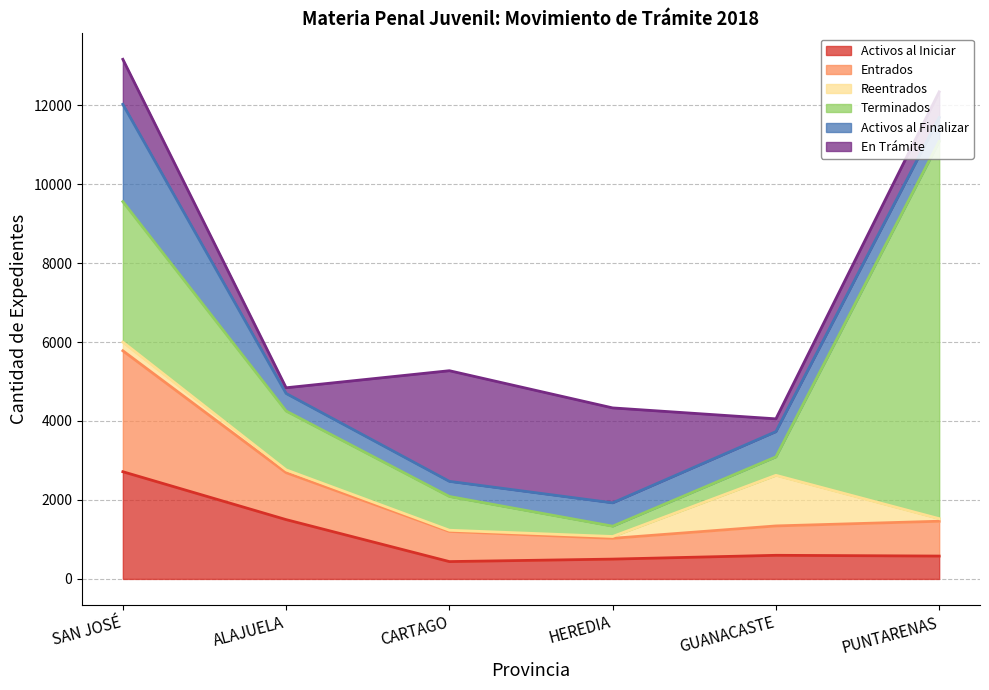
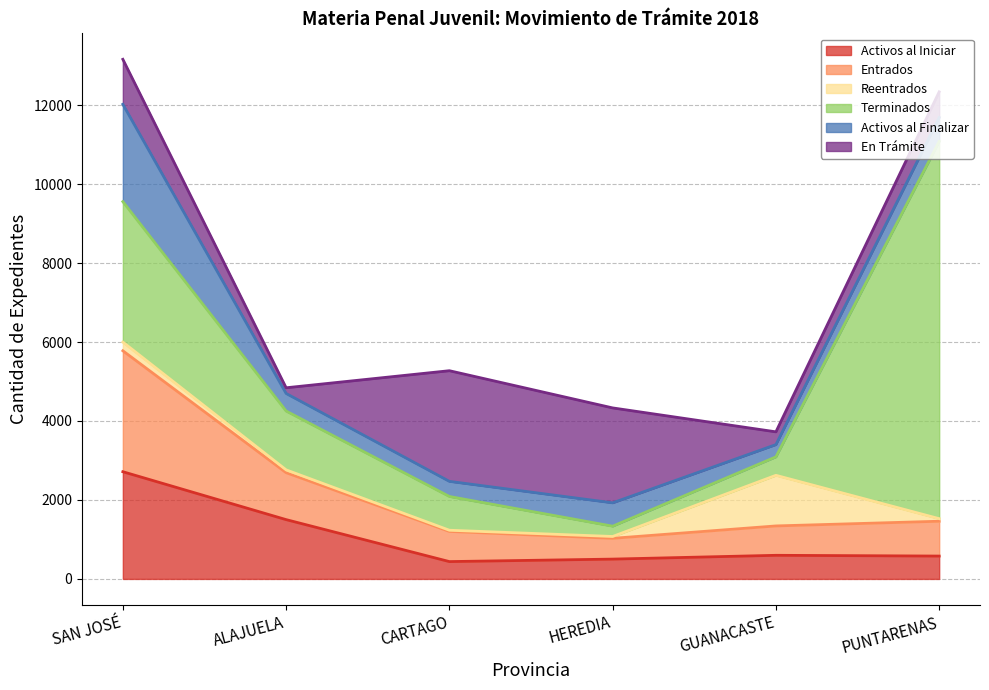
  {
    "Activos al Iniciar": {
      "SAN JOSÉ": 2700,
      "ALAJUELA": 1500,
      "CARTAGO": 400,
      "HEREDIA": 500,
      "GUANACASTE": 600,
      "PUNTARENAS": 600
    },
    "Entrados": {
      "SAN JOSÉ": 3100,
      "ALAJUELA": 1200,
      "GUANACASTE": 700
    },
    "Reentrados": {
      "SAN JOSÉ": 200,
      "ALAJUELA": 100,
      "GUANACASTE": 1300
    },
    "Terminados": {
      "SAN JOSÉ": 3600,
      "ALAJUELA": 1500,
      "CARTAGO": 900,
      "HEREDIA": 300,
      "GUANACASTE": 500
    },
    "Activos al Finalizar": {
      "SAN JOSÉ": 2500,
      "ALAJUELA": 400,
      "CARTAGO": 400,
      "HEREDIA": 600,
-     "GUANACASTE": 600
+     "GUANACASTE": 300
    },
    "En Trámite": {
      "SAN JOSÉ": 1100,
      "ALAJUELA": 100,
      "CARTAGO": 2800,
      "HEREDIA": 2400,
      "GUANACASTE": 300
    }
  }
